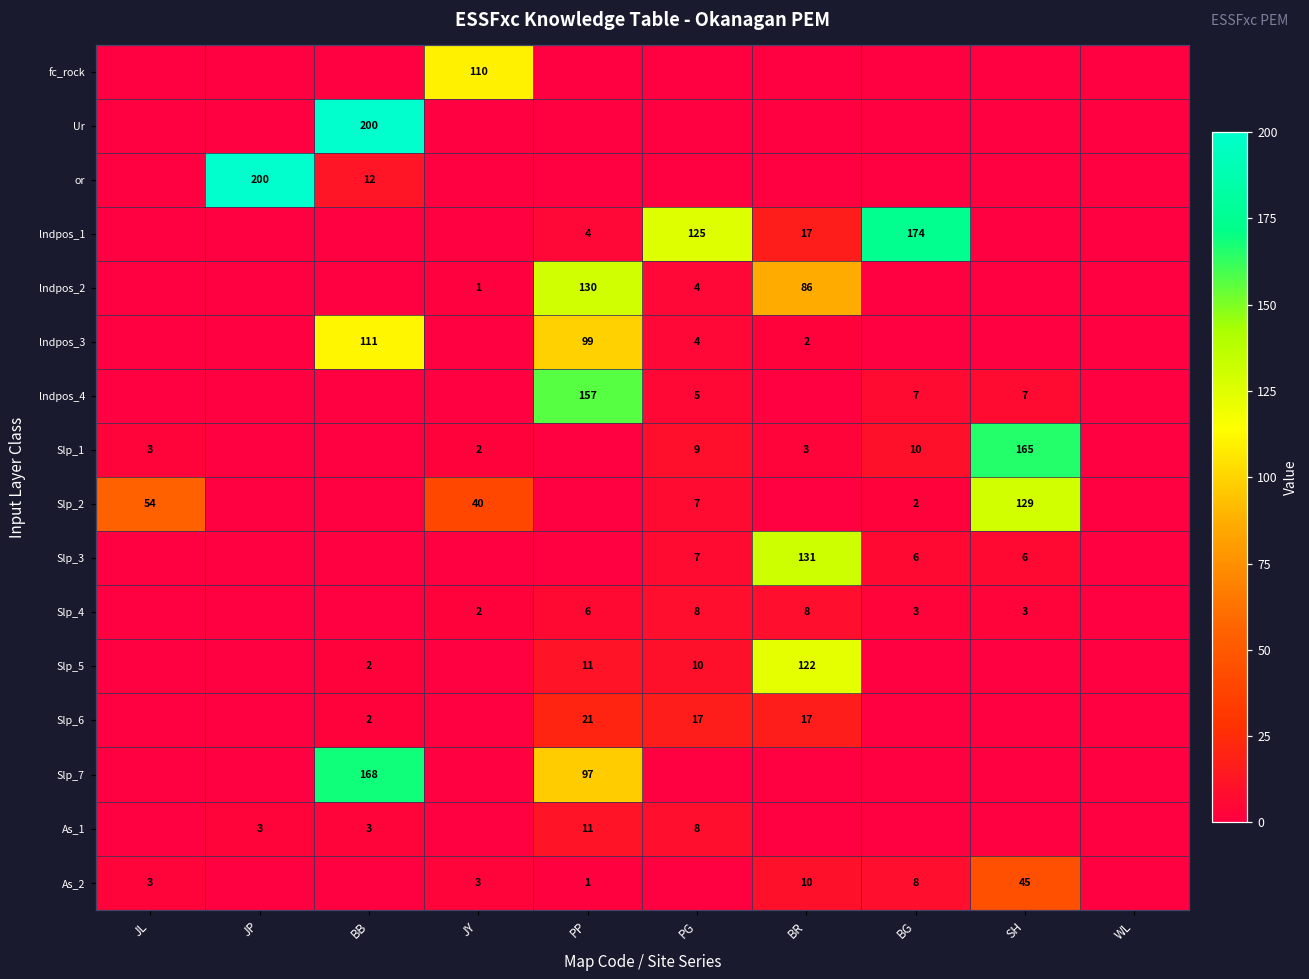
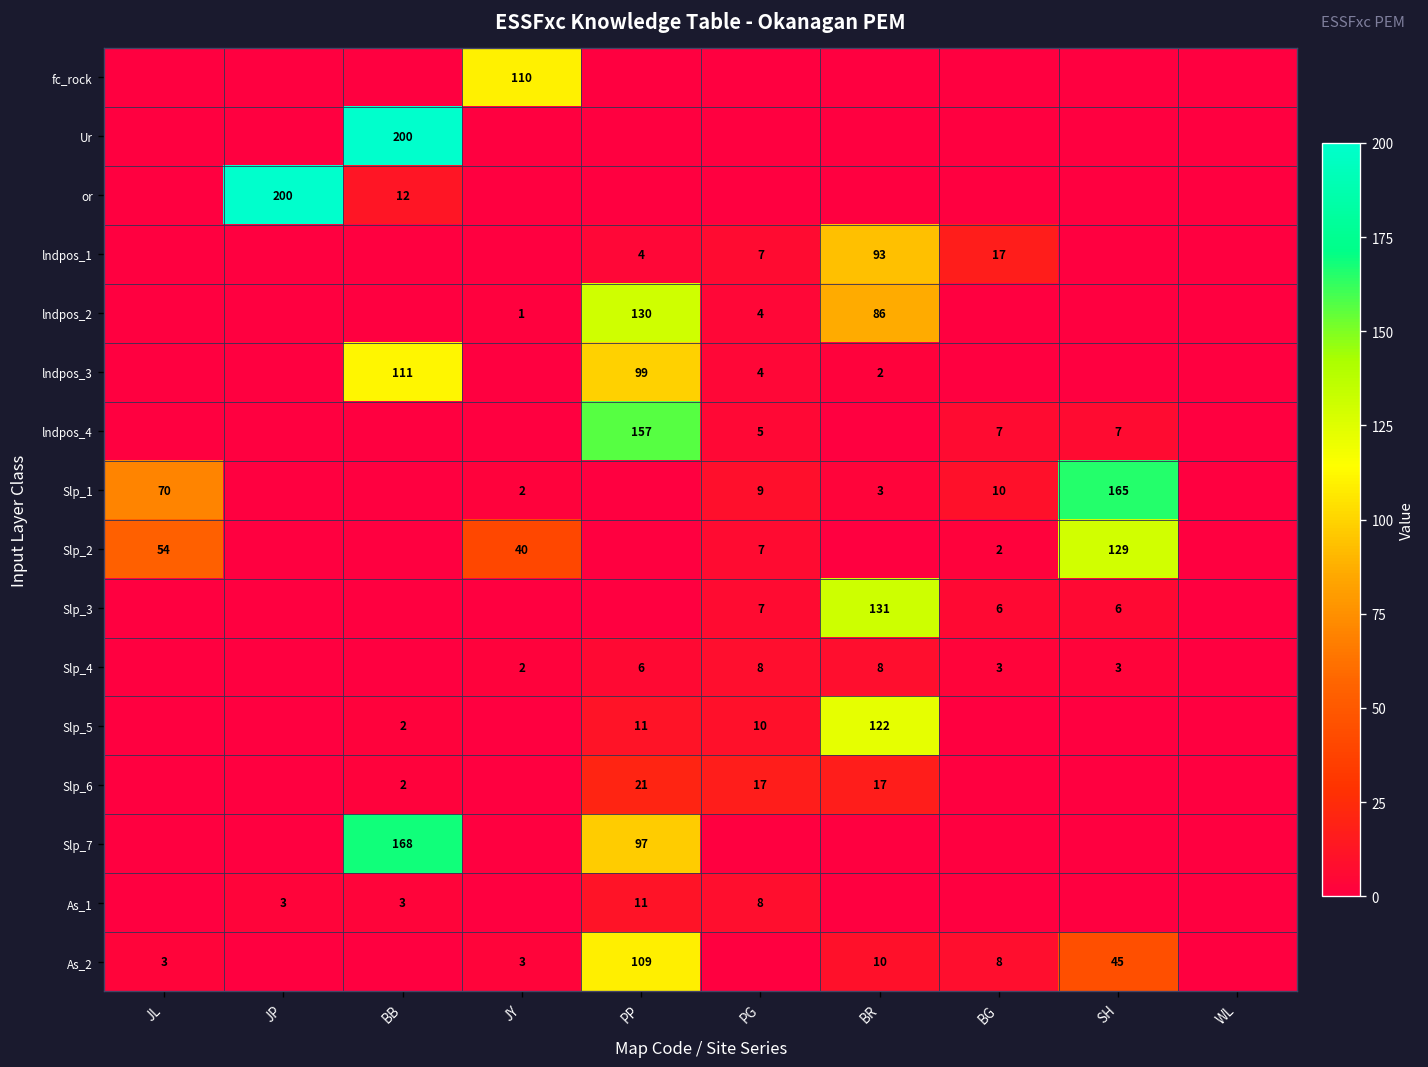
  {
    "fc_rock": {
      "JY": 110
    },
    "Ur": {
      "BB": 200
    },
    "or": {
      "JP": 200,
      "BB": 12
    },
    "lndpos_1": {
      "PP": 4,
-     "PG": 125,
-     "BR": 17,
-     "BG": 174
+     "PG": 7,
+     "BR": 93,
+     "BG": 17
    },
    "lndpos_2": {
      "JY": 1,
      "PP": 130,
      "PG": 4,
      "BR": 86
    },
    "lndpos_3": {
      "BB": 111,
      "PP": 99,
      "PG": 4,
      "BR": 2
    },
    "lndpos_4": {
      "PP": 157,
      "PG": 5,
      "BG": 7,
      "SH": 7
    },
    "Slp_1": {
-     "JL": 3,
+     "JL": 70,
      "JY": 2,
      "PG": 9,
      "BR": 3,
      "BG": 10,
      "SH": 165
    },
    "Slp_2": {
      "JL": 54,
      "JY": 40,
      "PG": 7,
      "BG": 2,
      "SH": 129
    },
    "Slp_3": {
      "PG": 7,
      "BR": 131,
      "BG": 6,
      "SH": 6
    },
    "Slp_4": {
      "JY": 2,
      "PP": 6,
      "PG": 8,
      "BR": 8,
      "BG": 3,
      "SH": 3
    },
    "Slp_5": {
      "BB": 2,
      "PP": 11,
      "PG": 10,
      "BR": 122
    },
    "Slp_6": {
      "BB": 2,
      "PP": 21,
      "PG": 17,
      "BR": 17
    },
    "Slp_7": {
      "BB": 168,
      "PP": 97
    },
    "As_1": {
      "JP": 3,
      "BB": 3,
      "PP": 11,
      "PG": 8
    },
    "As_2": {
      "JL": 3,
      "JY": 3,
-     "PP": 1,
+     "PP": 109,
      "BR": 10,
      "BG": 8,
      "SH": 45
    }
  }
